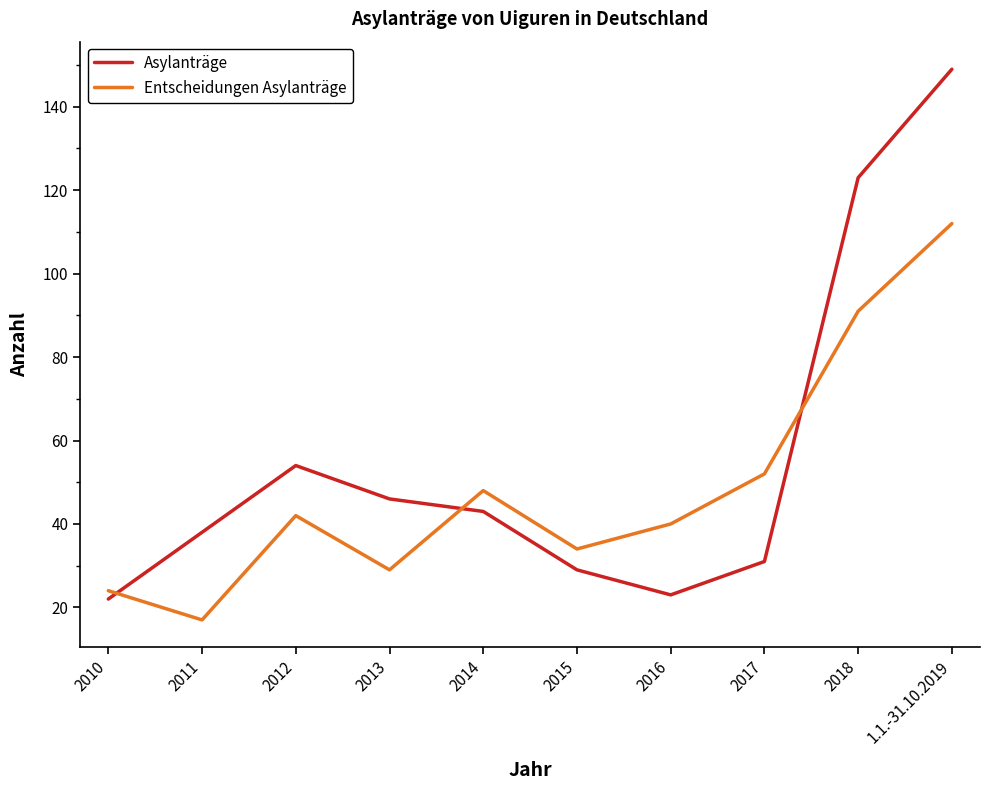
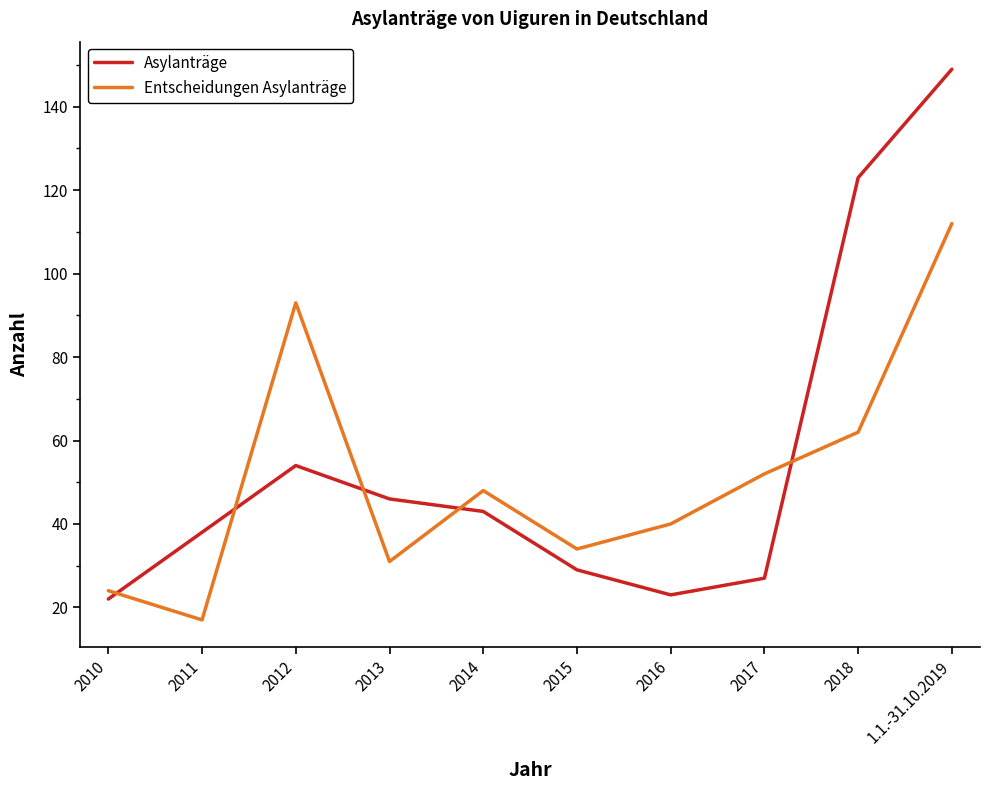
  {
    "Asylanträge": {
      "2010": 22,
      "2011": 38,
      "2012": 54,
      "2013": 46,
      "2014": 43,
      "2015": 29,
      "2016": 23,
-     "2017": 31,
+     "2017": 27,
      "2018": 123,
      "1.1.-31.10.2019": 149
    },
    "Entscheidungen Asylanträge": {
      "2010": 24,
      "2011": 17,
-     "2012": 42,
-     "2013": 29,
+     "2012": 93,
+     "2013": 31,
      "2014": 48,
      "2015": 34,
      "2016": 40,
      "2017": 52,
-     "2018": 91,
+     "2018": 62,
      "1.1.-31.10.2019": 112
    }
  }
